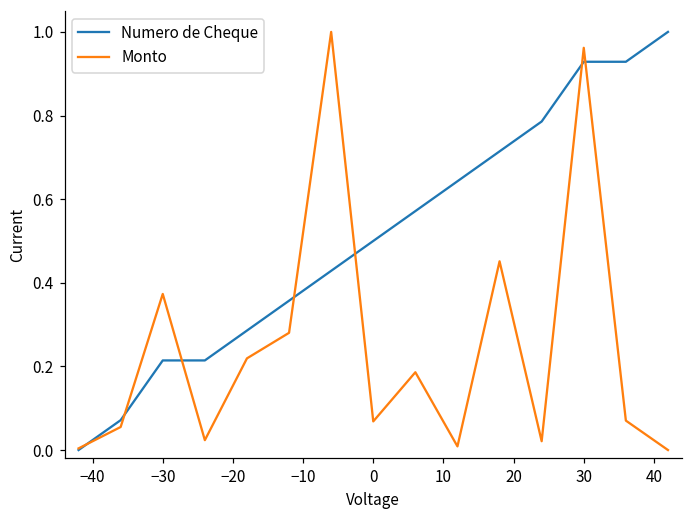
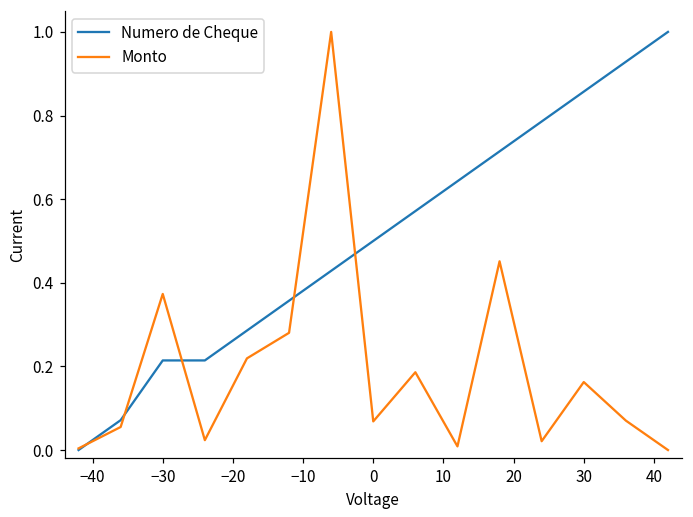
  {
    "Numero de Cheque": {
      "−30": 0.21,
      "0": 0.50,
-     "30": 0.93
+     "30": 0.86
    },
    "Monto": {
      "−30": 0.37,
      "0": 0.07,
-     "30": 0.96
+     "30": 0.16
    }
  }
